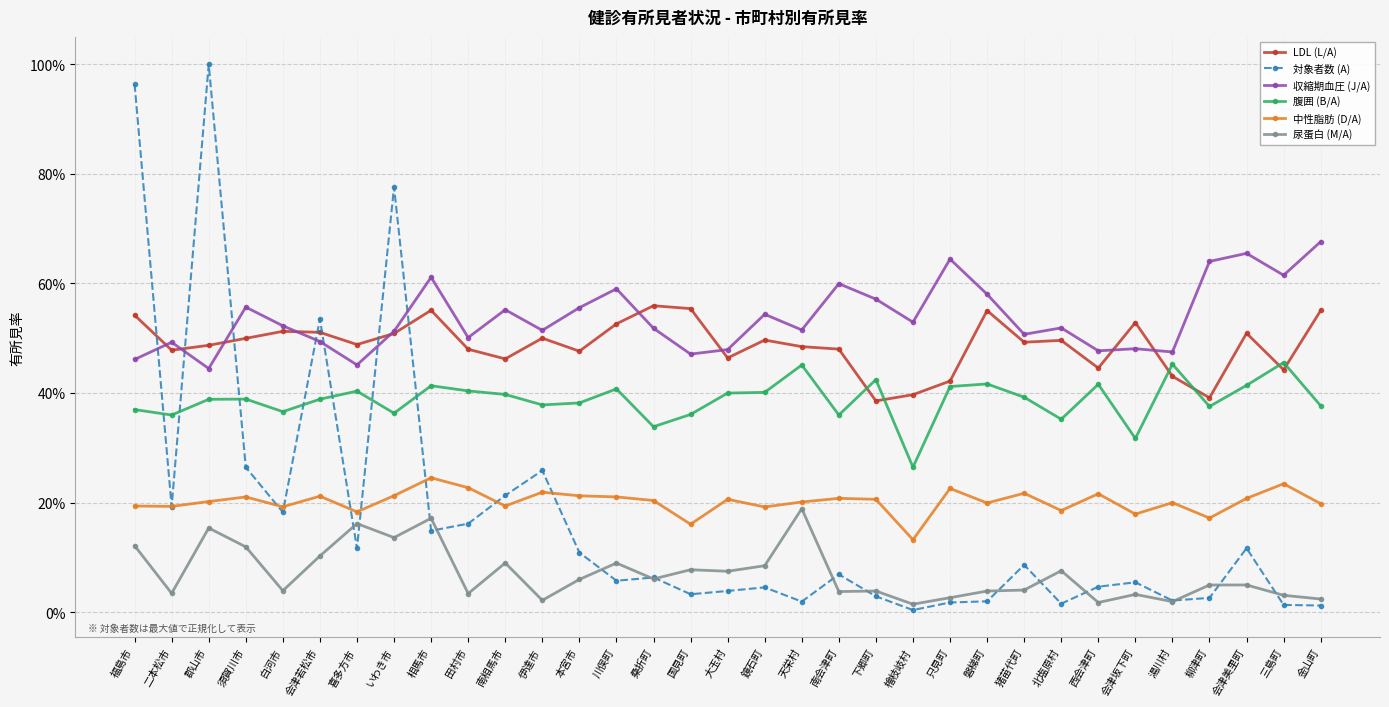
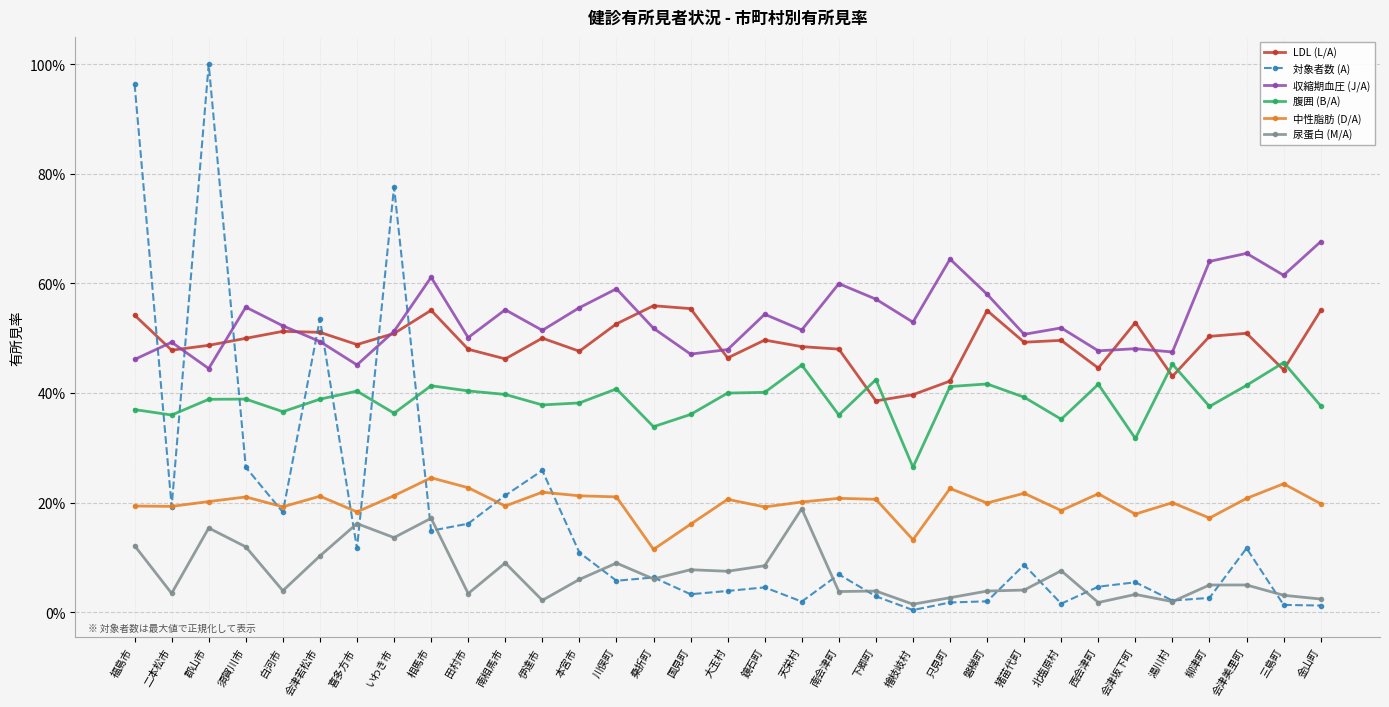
  {
    "LDL (L/A)": {
      "福島市": "54%",
      "二本松市": "48%",
      "郡山市": "49%",
      "須賀川市": "50%",
      "白河市": "51%",
      "会津若松市": "51%",
      "喜多方市": "49%",
      "相馬市": "55%",
      "田村市": "48%",
      "南相馬市": "46%",
      "伊達市": "50%",
      "本宮市": "48%",
      "川俣町": "53%",
      "桑折町": "56%",
      "国見町": "55%",
      "大玉村": "46%",
      "鏡石町": "50%",
      "天栄村": "48%",
      "南会津町": "48%",
      "下郷町": "39%",
      "檜枝岐村": "40%",
      "只見町": "42%",
      "磐梯町": "55%",
      "猪苗代町": "49%",
      "北塩原村": "50%",
      "西会津町": "45%",
      "会津坂下町": "53%",
      "湯川村": "43%",
-     "柳津町": "39%",
+     "柳津町": "50%",
      "会津美里町": "51%",
      "三島町": "44%",
      "金山町": "55%"
    },
    "対象者数 (A)": {
      "福島市": "96%",
      "郡山市": "100%",
      "須賀川市": "26%",
      "白河市": "18%",
      "会津若松市": "54%",
      "喜多方市": "12%",
      "いわき市": "78%",
      "相馬市": "15%",
      "田村市": "16%",
      "南相馬市": "21%",
      "伊達市": "26%",
      "本宮市": "11%",
      "川俣町": "6%",
      "国見町": "3%",
      "大玉村": "4%",
      "鏡石町": "5%",
      "天栄村": "2%",
      "南会津町": "7%",
      "下郷町": "3%",
      "檜枝岐村": "0%",
      "只見町": "2%",
      "磐梯町": "2%",
      "猪苗代町": "9%",
      "北塩原村": "2%",
      "西会津町": "5%",
      "会津坂下町": "5%",
      "柳津町": "3%",
      "会津美里町": "12%",
      "三島町": "1%",
      "金山町": "1%"
    },
    "収縮期血圧 (J/A)": {
      "福島市": "46%",
      "二本松市": "49%",
      "郡山市": "44%",
      "須賀川市": "56%",
      "白河市": "52%",
      "会津若松市": "49%",
      "喜多方市": "45%",
      "相馬市": "61%",
      "田村市": "50%",
      "南相馬市": "55%",
      "伊達市": "51%",
      "本宮市": "56%",
      "川俣町": "59%",
      "桑折町": "52%",
      "国見町": "47%",
      "大玉村": "48%",
      "鏡石町": "54%",
      "天栄村": "52%",
      "南会津町": "60%",
      "下郷町": "57%",
      "檜枝岐村": "53%",
      "只見町": "64%",
      "磐梯町": "58%",
      "猪苗代町": "51%",
      "北塩原村": "52%",
      "西会津町": "48%",
      "会津坂下町": "48%",
      "湯川村": "48%",
      "柳津町": "64%",
      "会津美里町": "65%",
      "三島町": "62%",
      "金山町": "68%"
    },
    "腹囲 (B/A)": {
      "福島市": "37%",
      "二本松市": "36%",
      "郡山市": "39%",
      "須賀川市": "39%",
      "白河市": "37%",
      "会津若松市": "39%",
      "喜多方市": "40%",
      "いわき市": "36%",
      "相馬市": "41%",
      "田村市": "40%",
      "南相馬市": "40%",
      "伊達市": "38%",
      "本宮市": "38%",
      "川俣町": "41%",
      "桑折町": "34%",
      "国見町": "36%",
      "大玉村": "40%",
      "鏡石町": "40%",
      "天栄村": "45%",
      "南会津町": "36%",
      "下郷町": "42%",
      "檜枝岐村": "26%",
      "只見町": "41%",
      "磐梯町": "42%",
      "猪苗代町": "39%",
      "北塩原村": "35%",
      "西会津町": "42%",
      "会津坂下町": "32%",
      "湯川村": "45%",
      "柳津町": "38%",
      "会津美里町": "41%",
      "三島町": "46%",
      "金山町": "38%"
    },
    "中性脂肪 (D/A)": {
      "福島市": "19%",
      "郡山市": "20%",
      "須賀川市": "21%",
      "白河市": "19%",
      "会津若松市": "21%",
      "喜多方市": "18%",
      "いわき市": "21%",
      "相馬市": "25%",
      "田村市": "23%",
      "南相馬市": "19%",
      "伊達市": "22%",
      "本宮市": "21%",
      "川俣町": "21%",
-     "桑折町": "20%",
+     "桑折町": "11%",
      "国見町": "16%",
      "大玉村": "21%",
      "鏡石町": "19%",
      "天栄村": "20%",
      "南会津町": "21%",
      "下郷町": "21%",
      "檜枝岐村": "13%",
      "只見町": "23%",
      "磐梯町": "20%",
      "猪苗代町": "22%",
      "北塩原村": "19%",
      "西会津町": "22%",
      "会津坂下町": "18%",
      "湯川村": "20%",
      "柳津町": "17%",
      "会津美里町": "21%",
      "三島町": "23%",
      "金山町": "20%"
    },
    "尿蛋白 (M/A)": {
      "福島市": "12%",
      "二本松市": "3%",
      "郡山市": "15%",
      "須賀川市": "12%",
      "白河市": "4%",
      "会津若松市": "10%",
      "喜多方市": "16%",
      "いわき市": "14%",
      "相馬市": "17%",
      "田村市": "3%",
      "南相馬市": "9%",
      "伊達市": "2%",
      "本宮市": "6%",
      "川俣町": "9%",
      "国見町": "8%",
      "大玉村": "7%",
      "鏡石町": "8%",
      "天栄村": "19%",
      "南会津町": "4%",
      "下郷町": "4%",
      "檜枝岐村": "1%",
      "只見町": "3%",
      "磐梯町": "4%",
      "猪苗代町": "4%",
      "北塩原村": "8%",
      "西会津町": "2%",
      "会津坂下町": "3%",
      "柳津町": "5%",
      "会津美里町": "5%",
      "三島町": "3%",
      "金山町": "2%"
    }
  }
